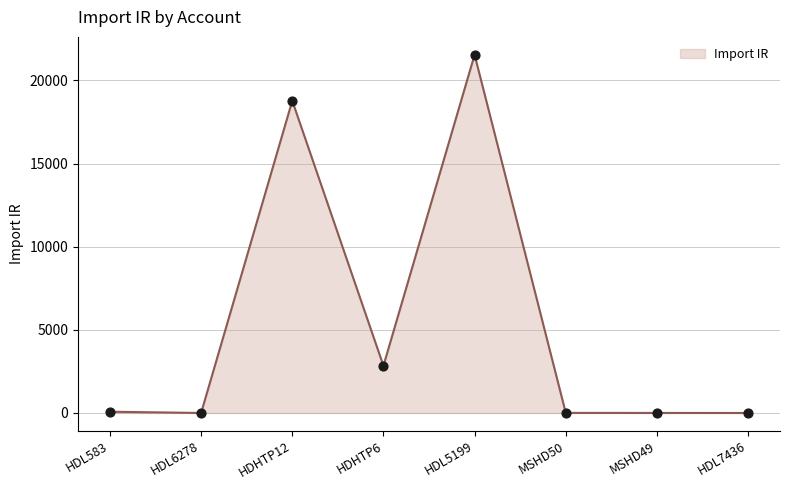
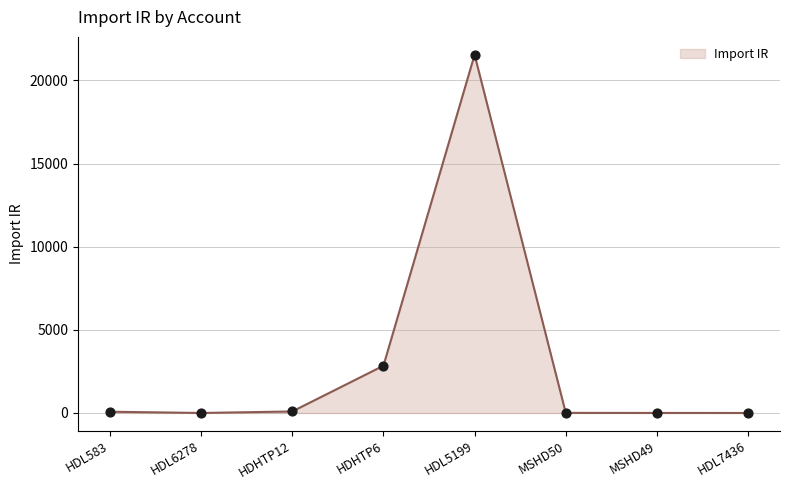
  {
    "HDL583": 100,
    "HDL6278": 0,
-   "HDHTP12": 18800,
+   "HDHTP12": 100,
    "HDHTP6": 2800,
    "HDL5199": 21500,
    "MSHD50": 0,
    "MSHD49": 0,
    "HDL7436": 0
  }
